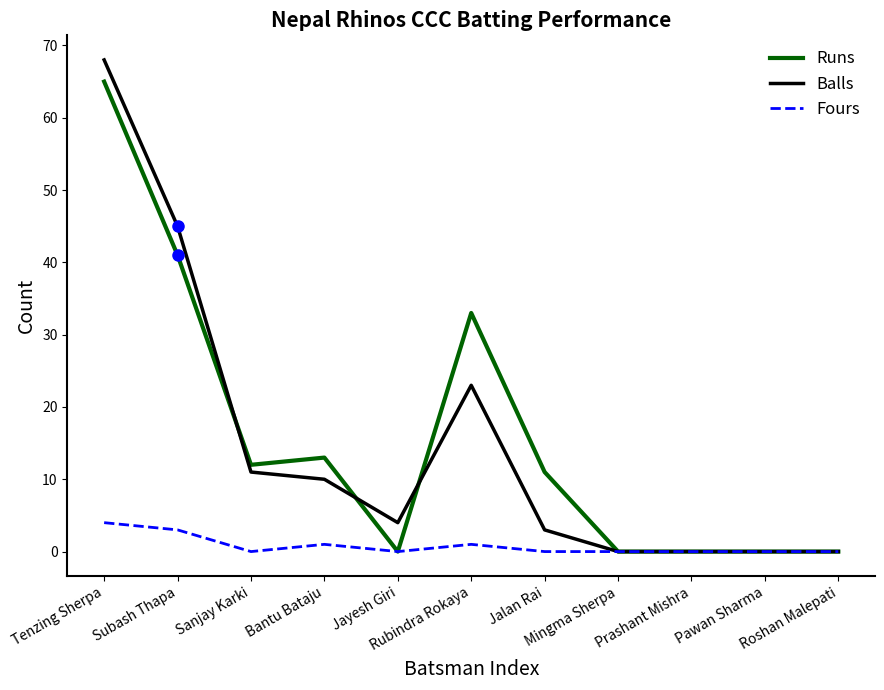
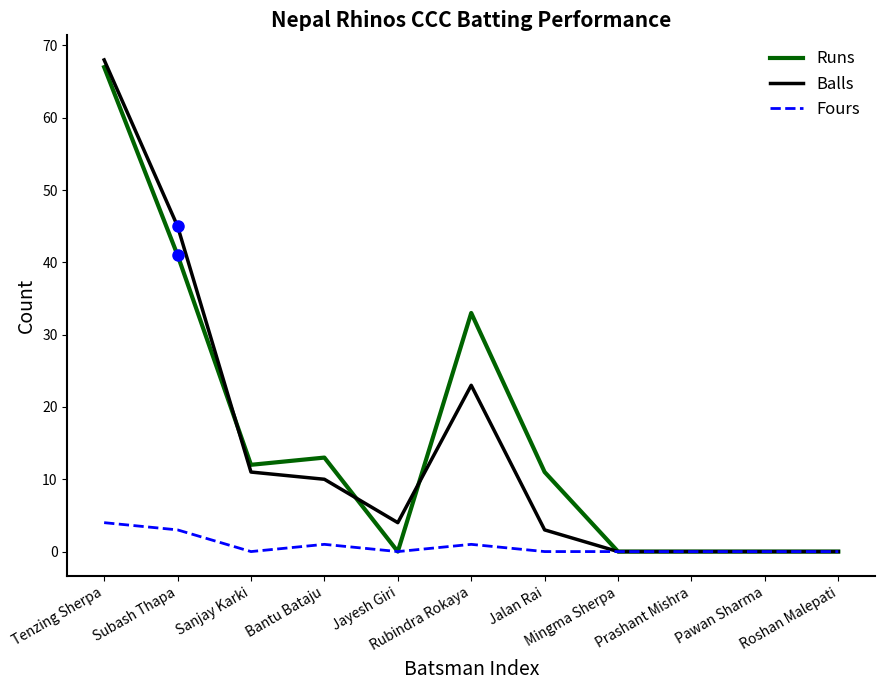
  {
    "Runs": {
-     "Tenzing Sherpa": 65,
+     "Tenzing Sherpa": 67,
      "Sanjay Karki": 12,
      "Bantu Bataju": 13,
      "Rubindra Rokaya": 33,
      "Jalan Rai": 11
    },
    "Balls": {
      "Tenzing Sherpa": 68,
      "Sanjay Karki": 11,
      "Bantu Bataju": 10,
      "Jayesh Giri": 4,
      "Rubindra Rokaya": 23,
      "Jalan Rai": 3
    }
  }
